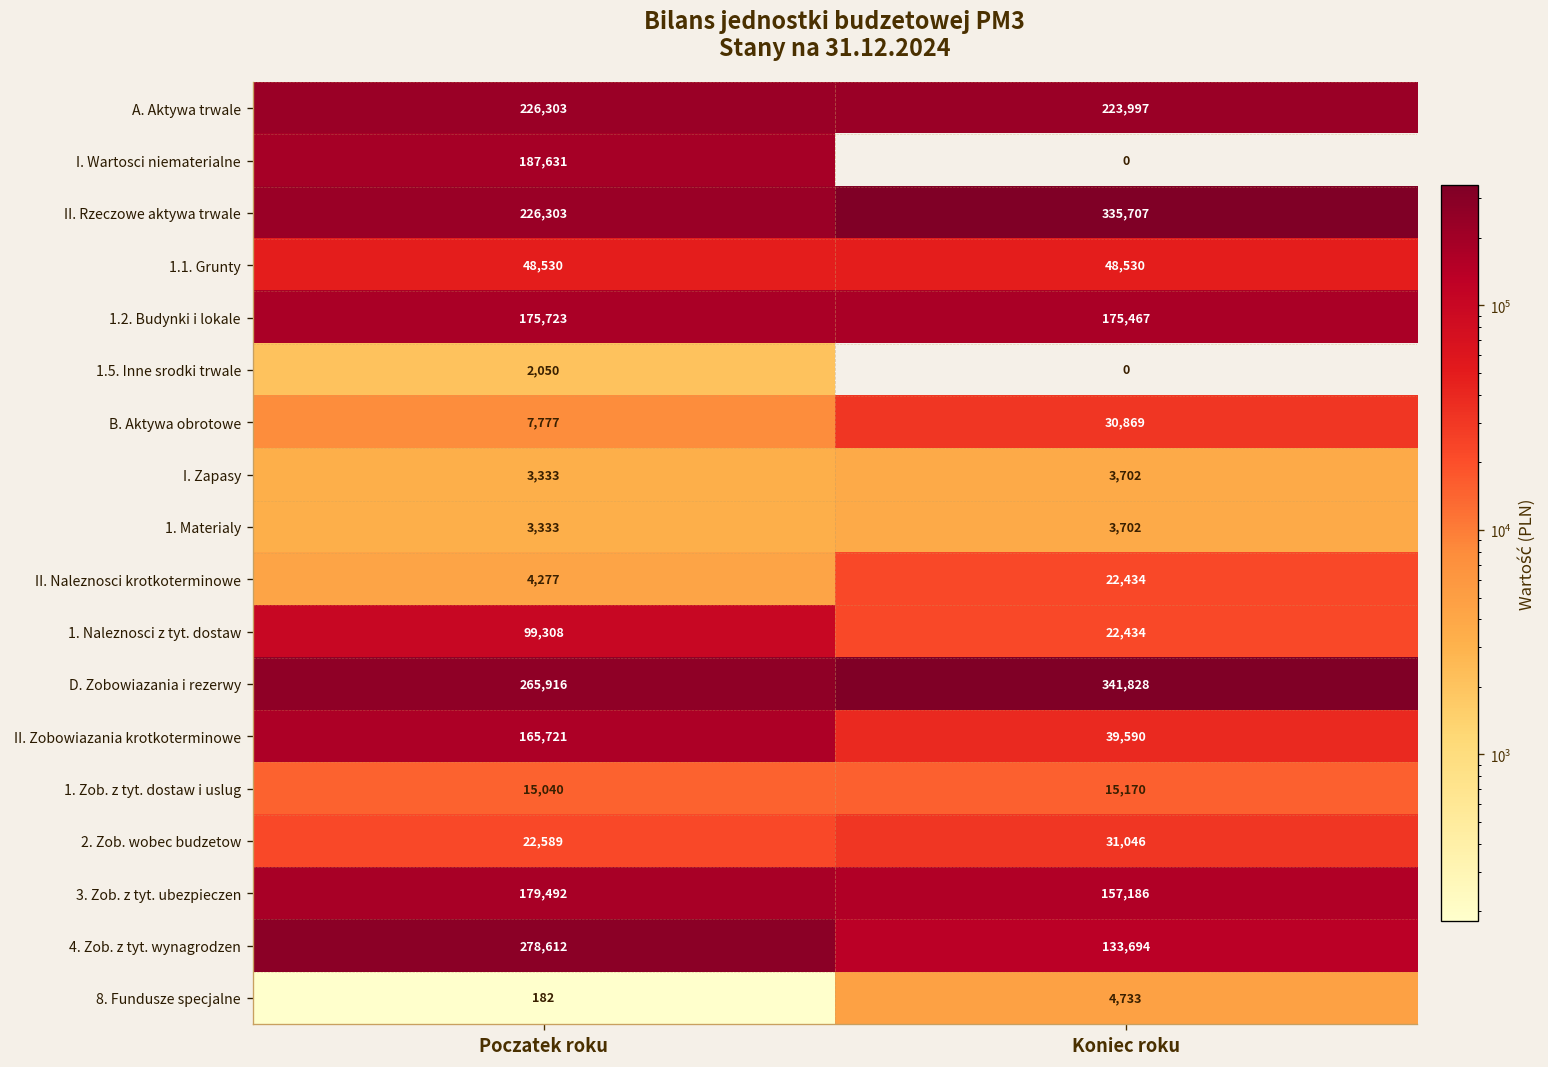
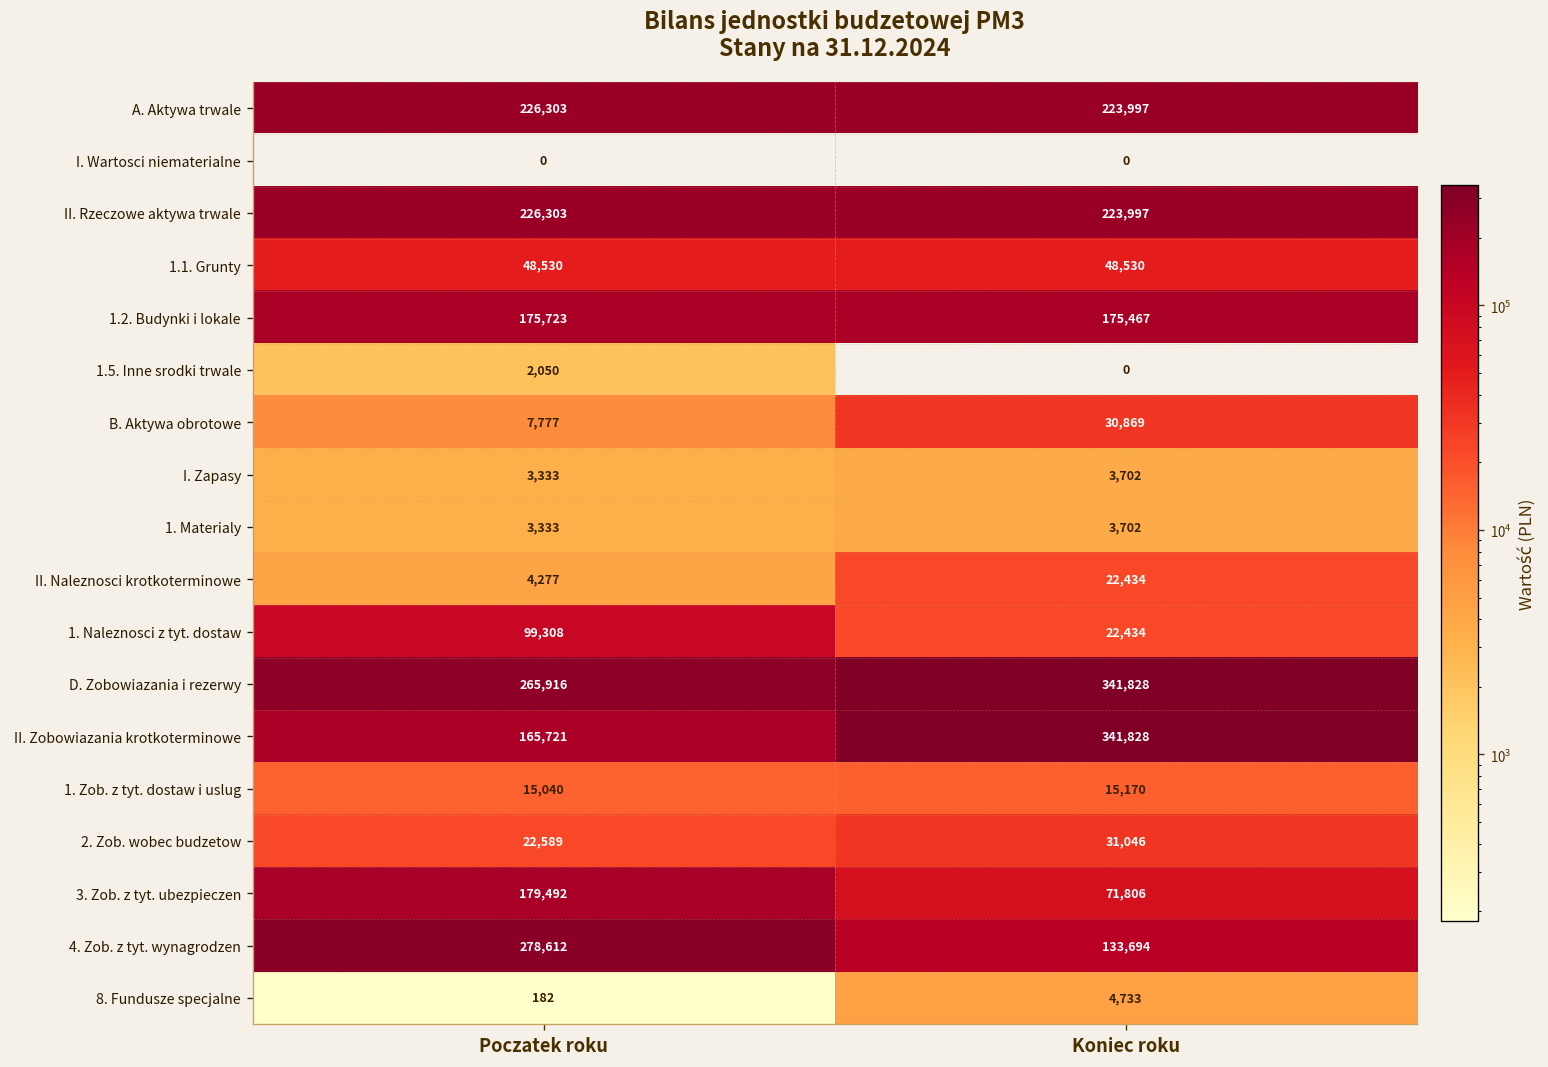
  {
    "A. Aktywa trwale": {
      "Poczatek roku": "226,303",
      "Koniec roku": "223,997"
    },
    "I. Wartosci niematerialne": {
-     "Poczatek roku": "187,631",
+     "Poczatek roku": "0",
      "Koniec roku": "0"
    },
    "II. Rzeczowe aktywa trwale": {
      "Poczatek roku": "226,303",
-     "Koniec roku": "335,707"
+     "Koniec roku": "223,997"
    },
    "1.1. Grunty": {
      "Poczatek roku": "48,530",
      "Koniec roku": "48,530"
    },
    "1.2. Budynki i lokale": {
      "Poczatek roku": "175,723",
      "Koniec roku": "175,467"
    },
    "1.5. Inne srodki trwale": {
      "Poczatek roku": "2,050",
      "Koniec roku": "0"
    },
    "B. Aktywa obrotowe": {
      "Poczatek roku": "7,777",
      "Koniec roku": "30,869"
    },
    "I. Zapasy": {
      "Poczatek roku": "3,333",
      "Koniec roku": "3,702"
    },
    "1. Materialy": {
      "Poczatek roku": "3,333",
      "Koniec roku": "3,702"
    },
    "II. Naleznosci krotkoterminowe": {
      "Poczatek roku": "4,277",
      "Koniec roku": "22,434"
    },
    "1. Naleznosci z tyt. dostaw": {
      "Poczatek roku": "99,308",
      "Koniec roku": "22,434"
    },
    "D. Zobowiazania i rezerwy": {
      "Poczatek roku": "265,916",
      "Koniec roku": "341,828"
    },
    "II. Zobowiazania krotkoterminowe": {
      "Poczatek roku": "165,721",
-     "Koniec roku": "39,590"
+     "Koniec roku": "341,828"
    },
    "1. Zob. z tyt. dostaw i uslug": {
      "Poczatek roku": "15,040",
      "Koniec roku": "15,170"
    },
    "2. Zob. wobec budzetow": {
      "Poczatek roku": "22,589",
      "Koniec roku": "31,046"
    },
    "3. Zob. z tyt. ubezpieczen": {
      "Poczatek roku": "179,492",
-     "Koniec roku": "157,186"
+     "Koniec roku": "71,806"
    },
    "4. Zob. z tyt. wynagrodzen": {
      "Poczatek roku": "278,612",
      "Koniec roku": "133,694"
    },
    "8. Fundusze specjalne": {
      "Poczatek roku": "182",
      "Koniec roku": "4,733"
    }
  }
